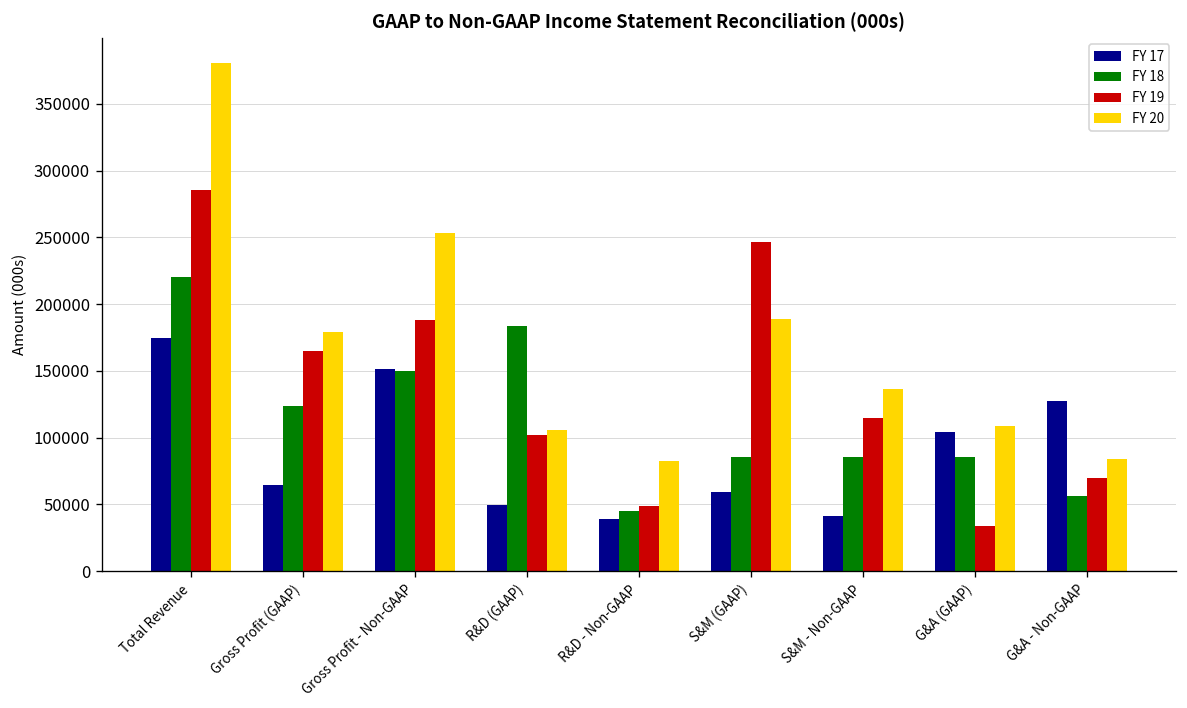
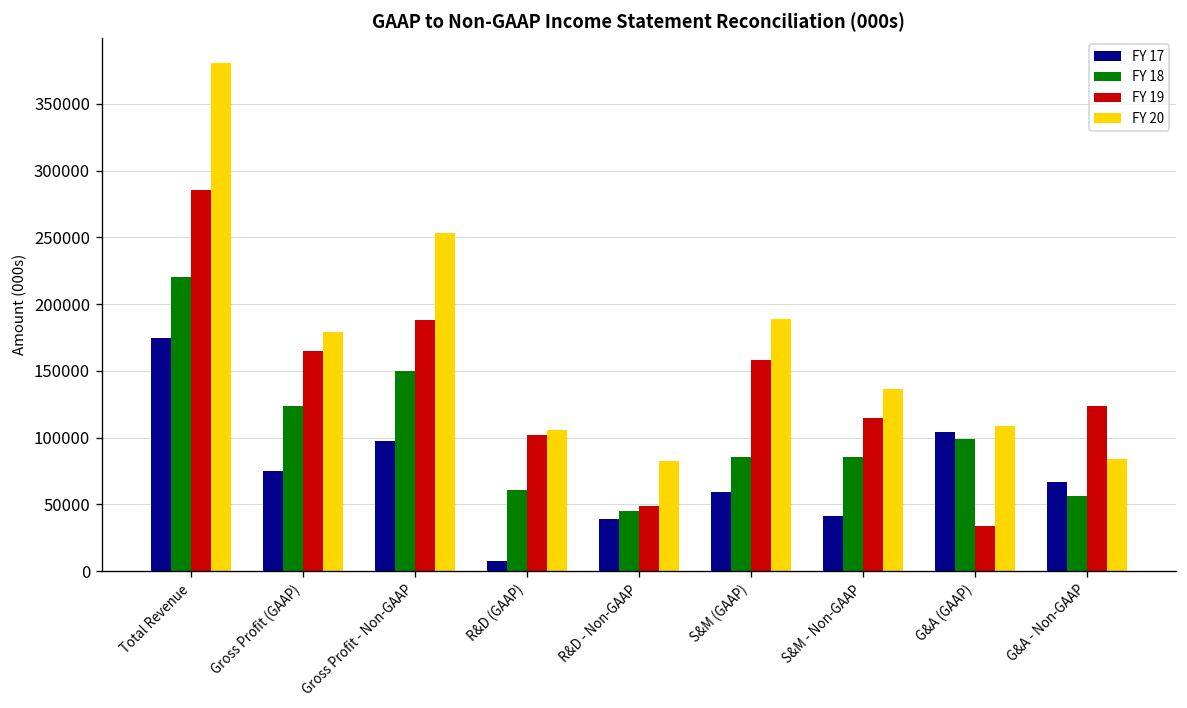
  {
    "FY 17": {
      "Total Revenue": 175000,
-     "Gross Profit (GAAP)": 64000,
-     "Gross Profit - Non-GAAP": 151000,
-     "R&D (GAAP)": 49000,
+     "Gross Profit (GAAP)": 75000,
+     "Gross Profit - Non-GAAP": 98000,
+     "R&D (GAAP)": 7000,
      "R&D - Non-GAAP": 39000,
      "S&M (GAAP)": 59000,
      "S&M - Non-GAAP": 41000,
      "G&A (GAAP)": 104000,
-     "G&A - Non-GAAP": 128000
+     "G&A - Non-GAAP": 67000
    },
    "FY 18": {
      "Total Revenue": 220000,
      "Gross Profit (GAAP)": 124000,
      "Gross Profit - Non-GAAP": 150000,
-     "R&D (GAAP)": 183000,
+     "R&D (GAAP)": 61000,
      "R&D - Non-GAAP": 45000,
      "S&M (GAAP)": 85000,
      "S&M - Non-GAAP": 85000,
-     "G&A (GAAP)": 85000,
+     "G&A (GAAP)": 99000,
      "G&A - Non-GAAP": 56000
    },
    "FY 19": {
      "Total Revenue": 286000,
      "Gross Profit (GAAP)": 165000,
      "Gross Profit - Non-GAAP": 188000,
      "R&D (GAAP)": 102000,
      "R&D - Non-GAAP": 49000,
-     "S&M (GAAP)": 247000,
+     "S&M (GAAP)": 159000,
      "S&M - Non-GAAP": 115000,
      "G&A (GAAP)": 34000,
-     "G&A - Non-GAAP": 70000
+     "G&A - Non-GAAP": 124000
    },
    "FY 20": {
      "Total Revenue": 381000,
      "Gross Profit (GAAP)": 179000,
      "Gross Profit - Non-GAAP": 253000,
      "R&D (GAAP)": 106000,
      "R&D - Non-GAAP": 83000,
      "S&M (GAAP)": 189000,
      "S&M - Non-GAAP": 137000,
      "G&A (GAAP)": 109000,
      "G&A - Non-GAAP": 84000
    }
  }
